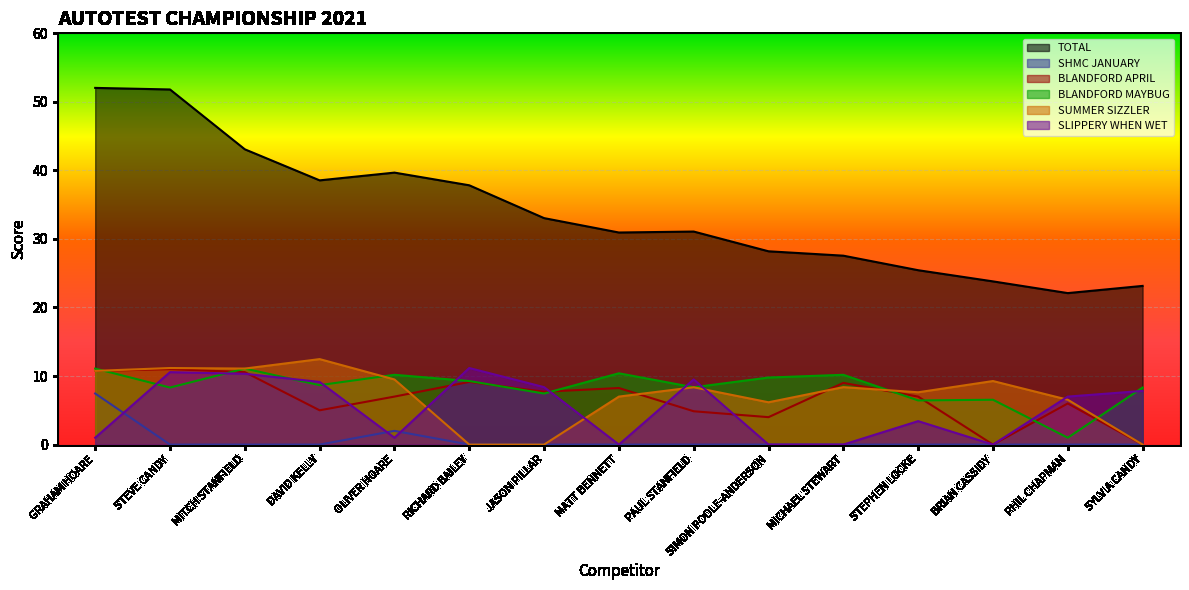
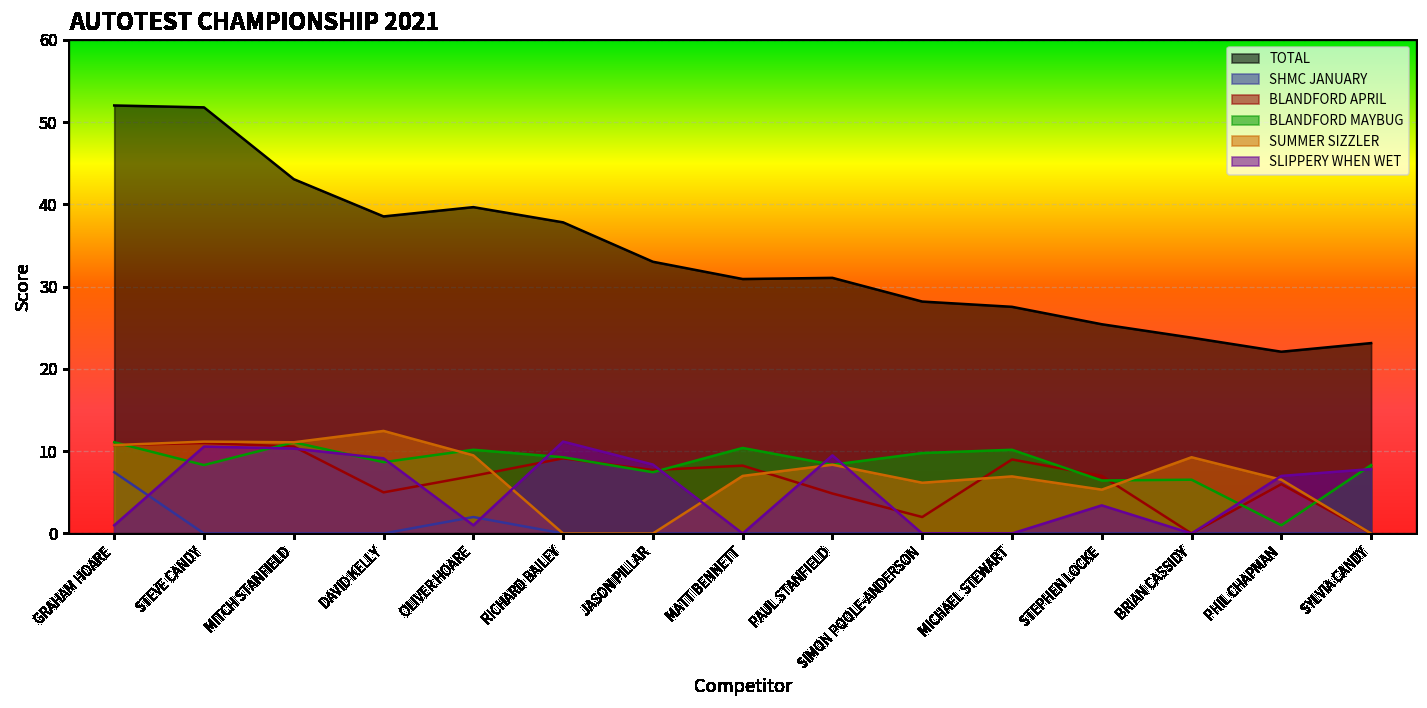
  {
    "TOTAL": {
      "GRAHAM HOARE": 52,
      "STEVE CANDY": 52,
      "MITCH STANFIELD": 43,
      "DAVID KELLY": 39,
      "OLIVER HOARE": 40,
      "RICHARD BAILEY": 38,
      "JASON PILLAR": 33,
      "MATT BENNETT": 31,
      "PAUL STANFIELD": 31,
      "SIMON POOLE-ANDERSON": 28,
      "MICHAEL STEWART": 28,
      "STEPHEN LOCKE": 25,
      "BRIAN CASSIDY": 24,
      "PHIL CHAPMAN": 22,
      "SYLVIA CANDY": 23
    },
    "BLANDFORD APRIL": {
      "DAVID KELLY": 5,
      "OLIVER HOARE": 7,
      "MATT BENNETT": 8,
      "PAUL STANFIELD": 5,
-     "SIMON POOLE-ANDERSON": 4,
+     "SIMON POOLE-ANDERSON": 2,
      "MICHAEL STEWART": 9,
      "STEPHEN LOCKE": 7,
      "PHIL CHAPMAN": 6
    },
    "BLANDFORD MAYBUG": {
      "STEVE CANDY": 8,
      "DAVID KELLY": 9,
      "OLIVER HOARE": 10,
      "MATT BENNETT": 10,
      "SIMON POOLE-ANDERSON": 10,
      "MICHAEL STEWART": 10,
      "STEPHEN LOCKE": 6,
      "BRIAN CASSIDY": 7,
      "PHIL CHAPMAN": 1,
      "SYLVIA CANDY": 8
    },
    "SUMMER SIZZLER": {
      "DAVID KELLY": 12,
      "OLIVER HOARE": 10,
      "MATT BENNETT": 7,
      "SIMON POOLE-ANDERSON": 6,
-     "MICHAEL STEWART": 8,
-     "STEPHEN LOCKE": 8,
+     "MICHAEL STEWART": 7,
+     "STEPHEN LOCKE": 5,
      "BRIAN CASSIDY": 9,
      "PHIL CHAPMAN": 7
    }
  }
